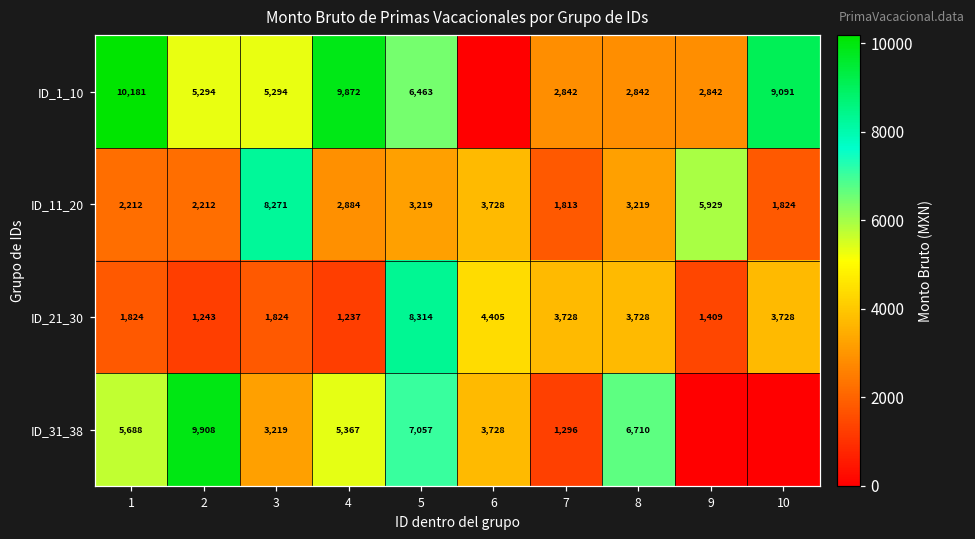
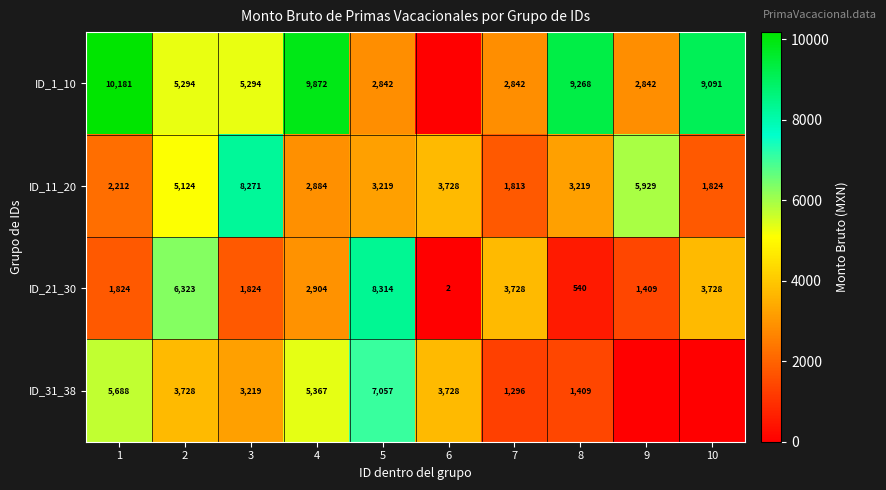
  {
    "ID_1_10": {
      "1": "10,181",
      "2": "5,294",
      "3": "5,294",
      "4": "9,872",
-     "5": "6,463",
+     "5": "2,842",
      "7": "2,842",
-     "8": "2,842",
+     "8": "9,268",
      "9": "2,842",
      "10": "9,091"
    },
    "ID_11_20": {
      "1": "2,212",
-     "2": "2,212",
+     "2": "5,124",
      "3": "8,271",
      "4": "2,884",
      "5": "3,219",
      "6": "3,728",
      "7": "1,813",
      "8": "3,219",
      "9": "5,929",
      "10": "1,824"
    },
    "ID_21_30": {
      "1": "1,824",
-     "2": "1,243",
+     "2": "6,323",
      "3": "1,824",
-     "4": "1,237",
+     "4": "2,904",
      "5": "8,314",
-     "6": "4,405",
+     "6": "2",
      "7": "3,728",
-     "8": "3,728",
+     "8": "540",
      "9": "1,409",
      "10": "3,728"
    },
    "ID_31_38": {
      "1": "5,688",
-     "2": "9,908",
+     "2": "3,728",
      "3": "3,219",
      "4": "5,367",
      "5": "7,057",
      "6": "3,728",
      "7": "1,296",
-     "8": "6,710"
+     "8": "1,409"
    }
  }
